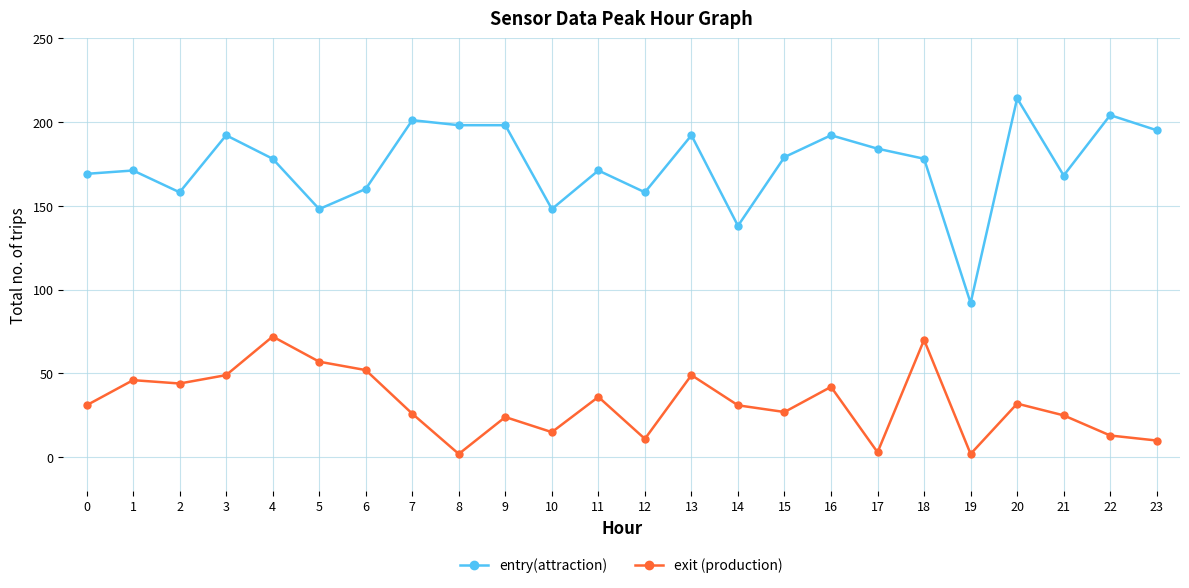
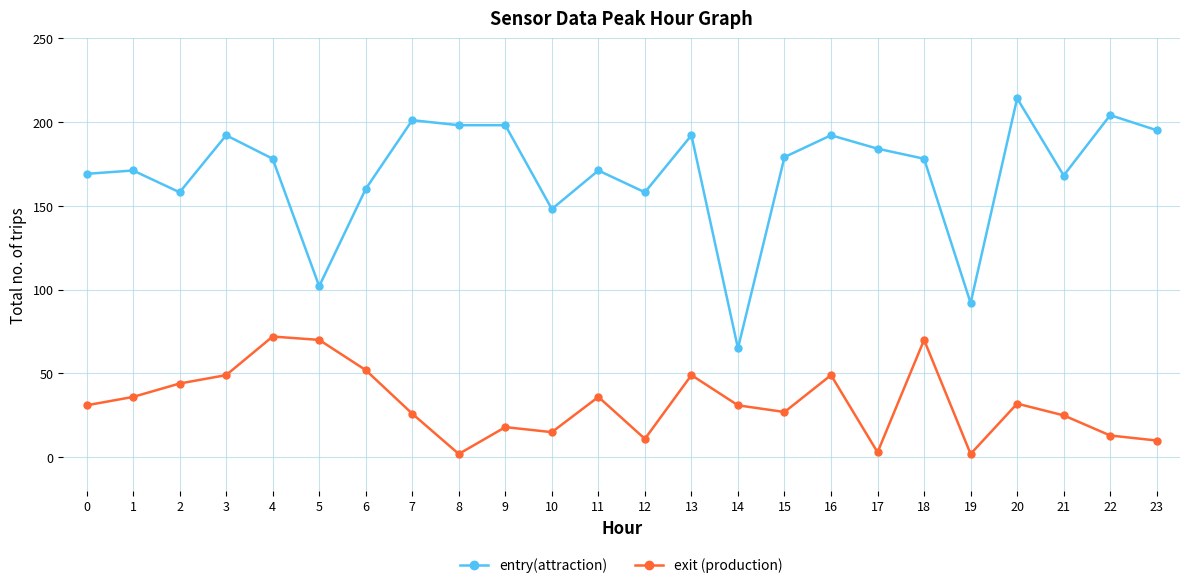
  {
    "entry(attraction)": {
      "0": 169,
      "1": 171,
      "2": 158,
      "3": 192,
      "4": 178,
-     "5": 148,
+     "5": 102,
      "6": 160,
      "7": 201,
      "8": 198,
      "9": 198,
      "10": 148,
      "11": 171,
      "12": 158,
      "13": 192,
-     "14": 138,
+     "14": 65,
      "15": 179,
      "16": 192,
      "17": 184,
      "18": 178,
      "19": 92,
      "20": 214,
      "21": 168,
      "22": 204,
      "23": 195
    },
    "exit (production)": {
      "0": 31,
-     "1": 46,
+     "1": 36,
      "2": 44,
      "3": 49,
      "4": 72,
-     "5": 57,
+     "5": 70,
      "6": 52,
      "7": 26,
      "8": 2,
-     "9": 24,
+     "9": 18,
      "10": 15,
      "11": 36,
      "12": 11,
      "13": 49,
      "14": 31,
      "15": 27,
-     "16": 42,
+     "16": 49,
      "17": 3,
      "18": 70,
      "19": 2,
      "20": 32,
      "21": 25,
      "22": 13,
      "23": 10
    }
  }
